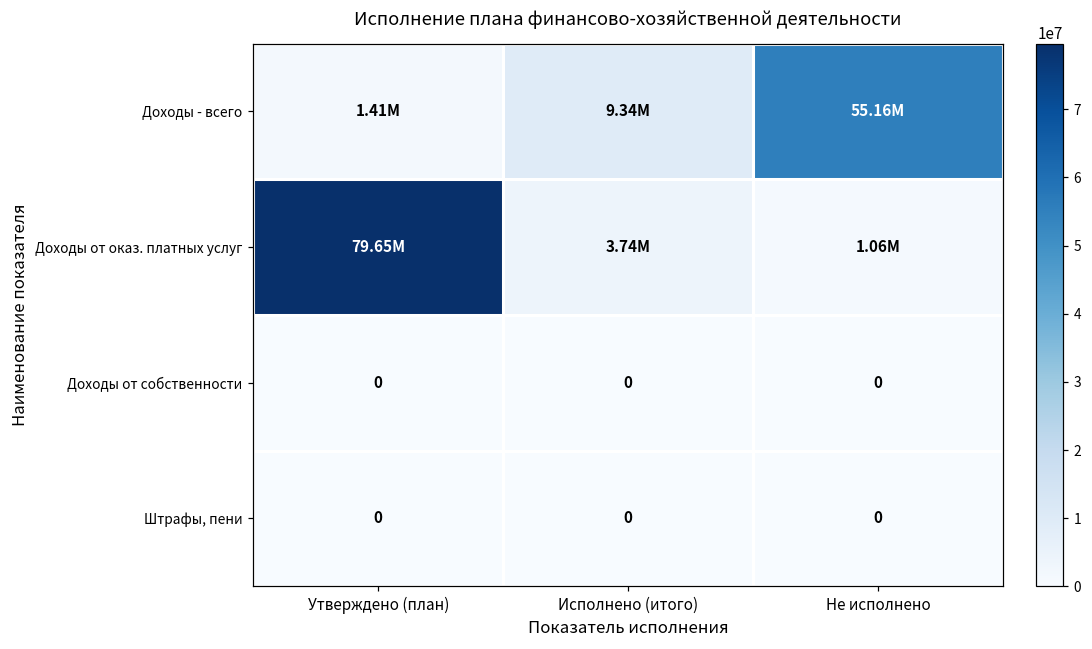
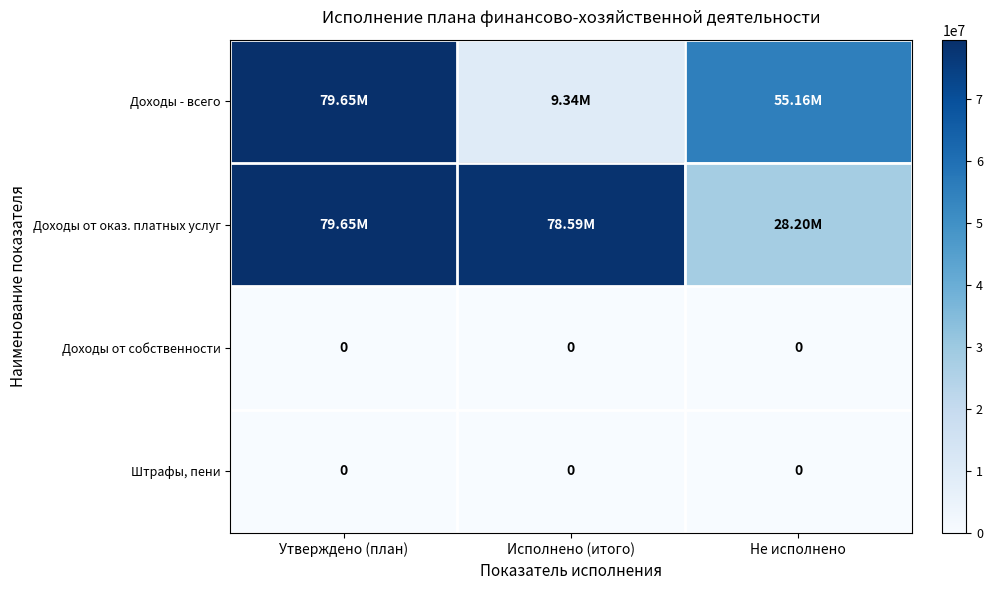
  {
    "Доходы - всего": {
-     "Утверждено (план)": "1.41M",
+     "Утверждено (план)": "79.65M",
      "Исполнено (итого)": "9.34M",
      "Не исполнено": "55.16M"
    },
    "Доходы от оказ. платных услуг": {
      "Утверждено (план)": "79.65M",
-     "Исполнено (итого)": "3.74M",
-     "Не исполнено": "1.06M"
+     "Исполнено (итого)": "78.59M",
+     "Не исполнено": "28.20M"
    },
    "Доходы от собственности": {
      "Утверждено (план)": "0",
      "Исполнено (итого)": "0",
      "Не исполнено": "0"
    },
    "Штрафы, пени": {
      "Утверждено (план)": "0",
      "Исполнено (итого)": "0",
      "Не исполнено": "0"
    }
  }
